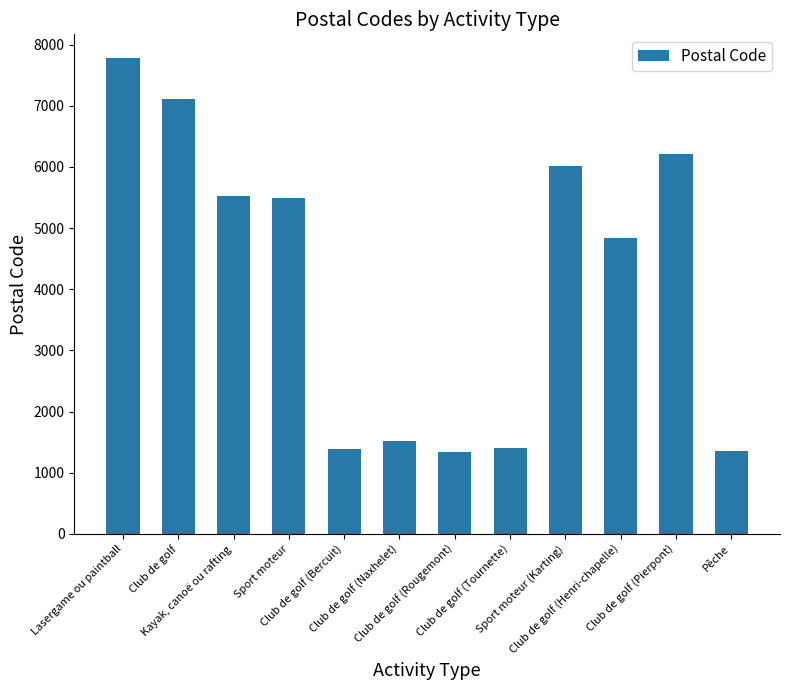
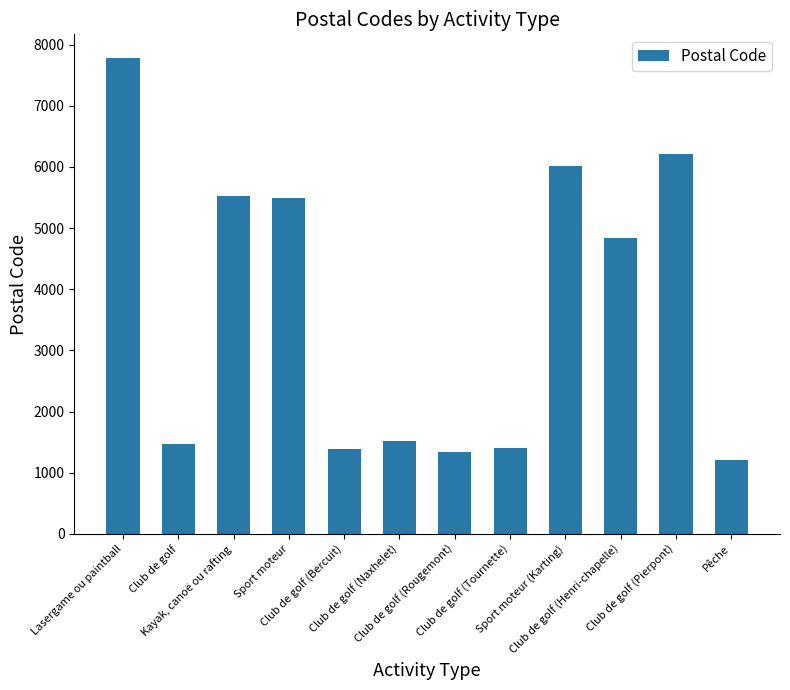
  {
    "Lasergame ou paintball": 7800,
-   "Club de golf": 7100,
+   "Club de golf": 1500,
    "Kayak, canoë ou rafting": 5500,
    "Sport moteur": 5500,
    "Club de golf (Bercuit)": 1400,
    "Club de golf (Naxhelet)": 1500,
    "Club de golf (Rougemont)": 1300,
    "Club de golf (Tournette)": 1400,
    "Sport moteur (Karting)": 6000,
    "Club de golf (Henri-chapelle)": 4800,
    "Club de golf (Pierpont)": 6200,
-   "Pêche": 1400
+   "Pêche": 1200
  }
